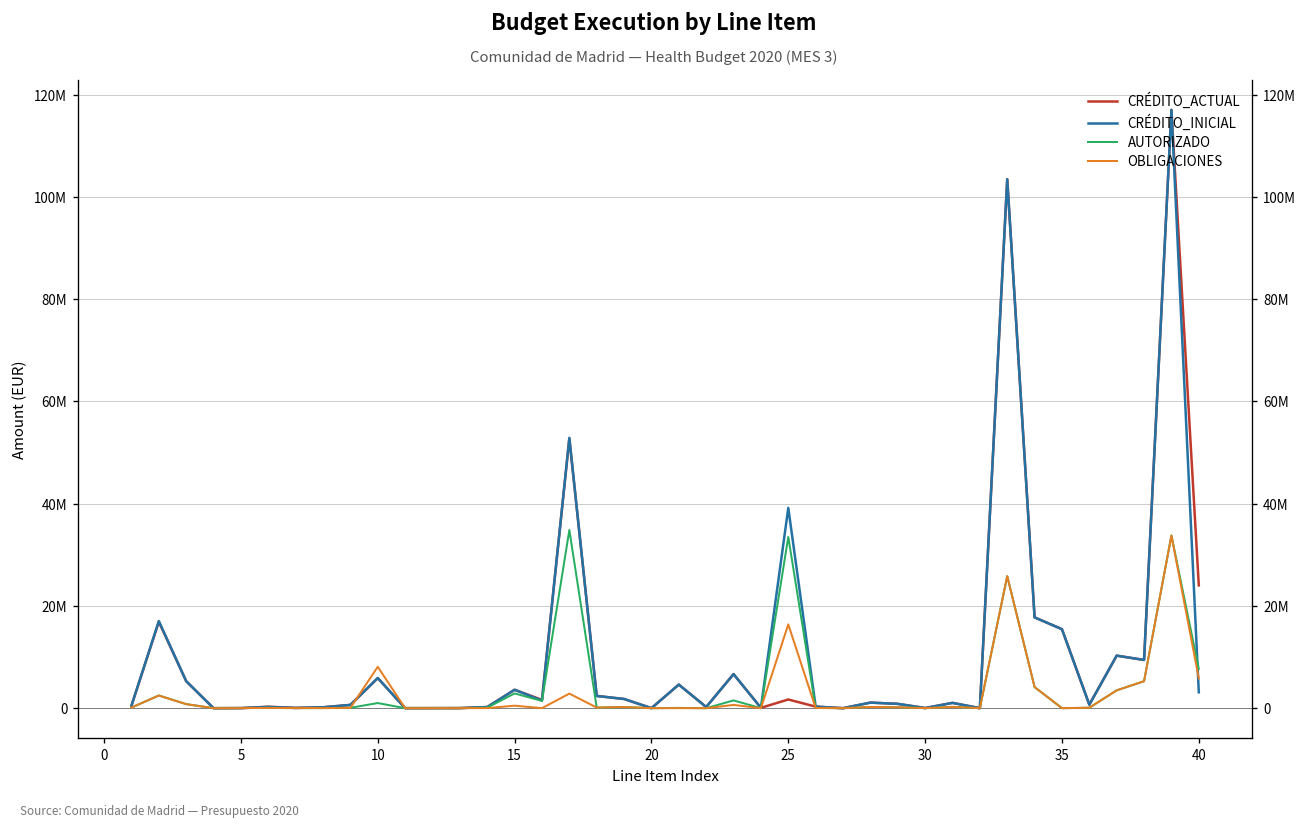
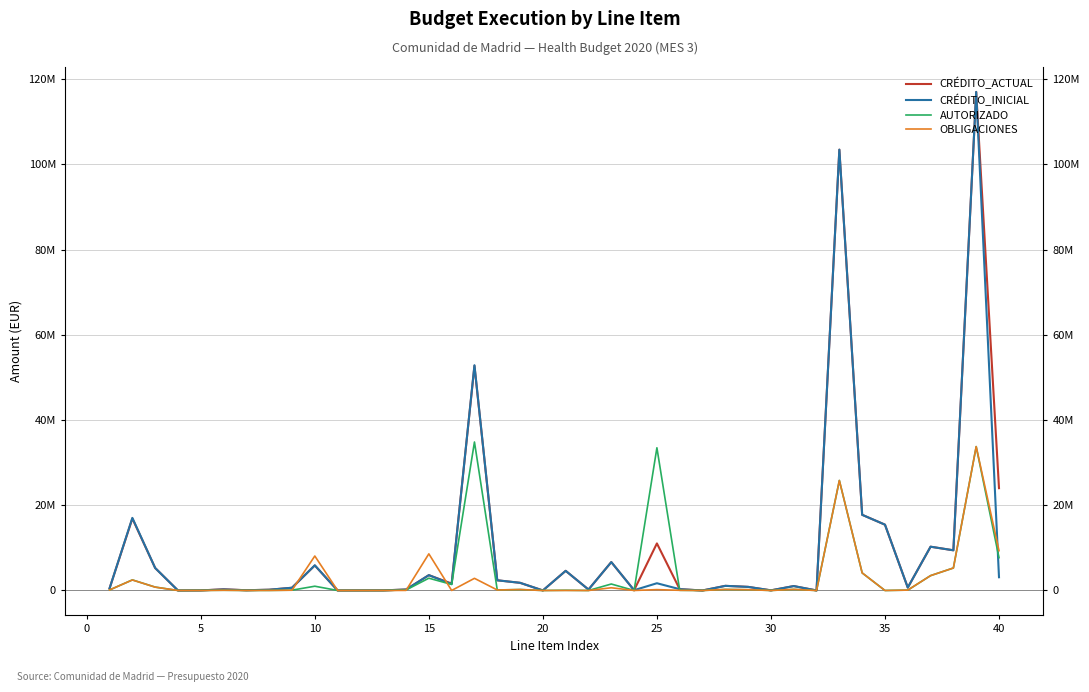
  {
    "CRÉDITO_ACTUAL": {
-     "25": 2000000,
+     "25": 11000000,
      "40": 24000000
    },
    "CRÉDITO_INICIAL": {
-     "25": 39000000,
+     "25": 2000000,
      "40": 3000000
    },
    "AUTORIZADO": {
      "10": 1000000,
      "15": 3000000,
      "25": 34000000,
      "40": 8000000
    },
    "OBLIGACIONES": {
      "10": 8000000,
-     "15": 0,
-     "25": 16000000,
-     "40": 6000000
+     "15": 9000000,
+     "25": 0,
+     "40": 9000000
    }
  }
